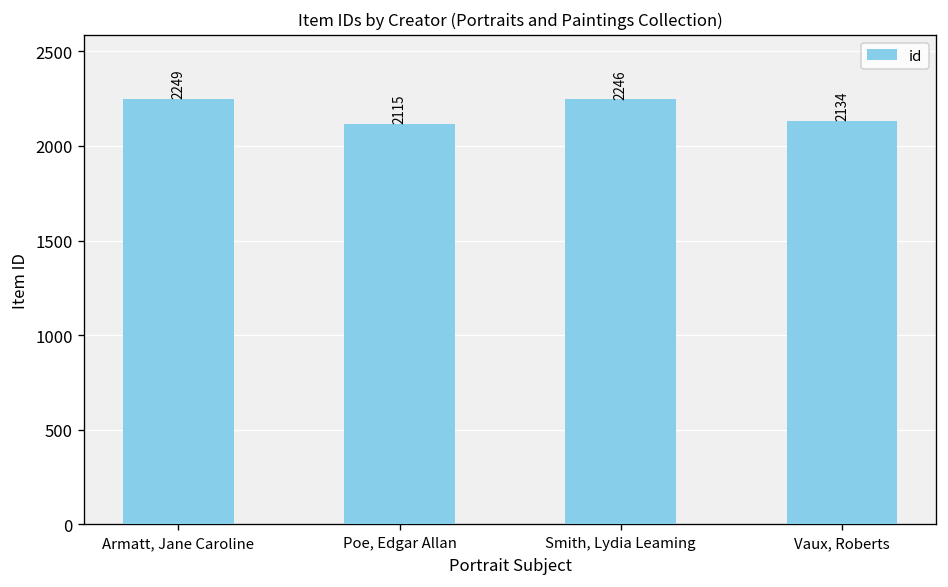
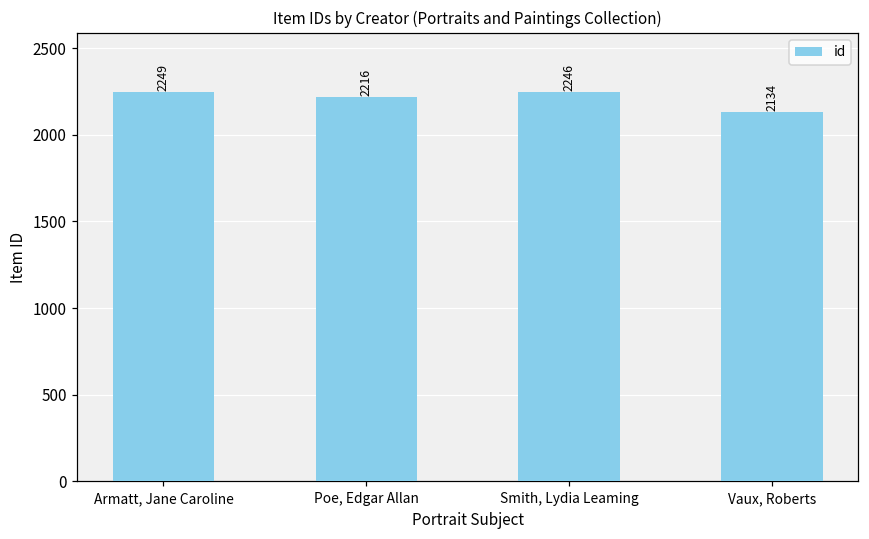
  {
    "Armatt, Jane Caroline": 2249,
-   "Poe, Edgar Allan": 2115,
+   "Poe, Edgar Allan": 2216,
    "Smith, Lydia Leaming": 2246,
    "Vaux, Roberts": 2134
  }
